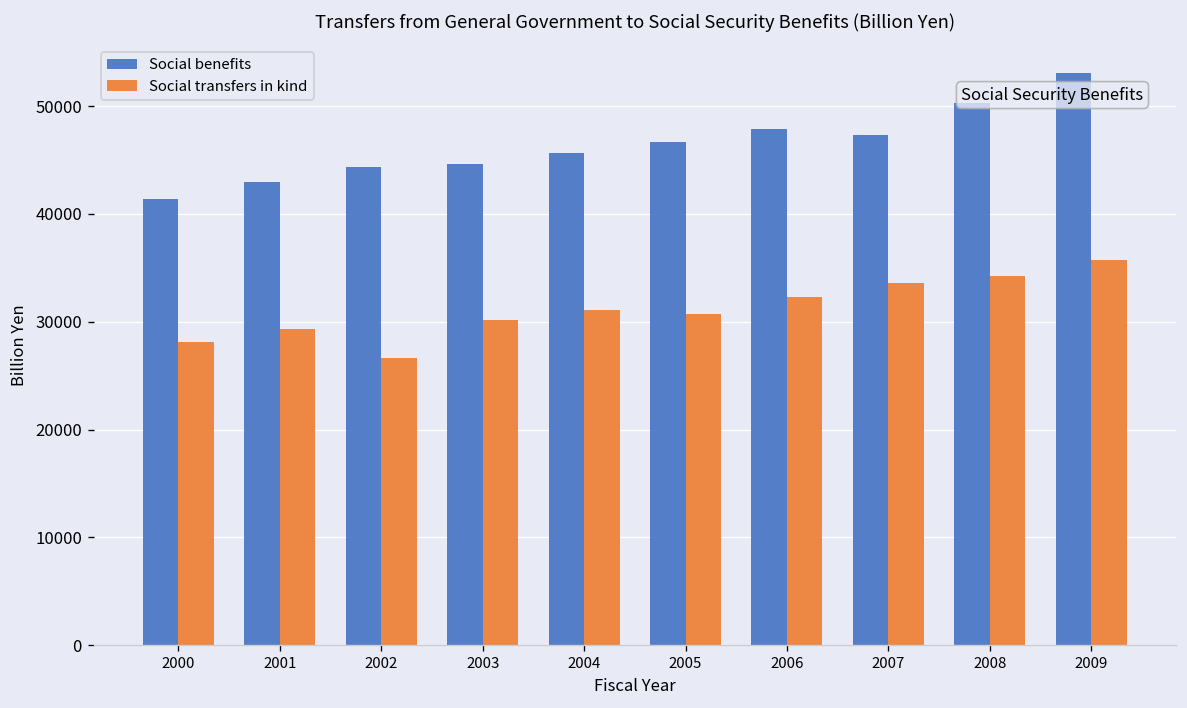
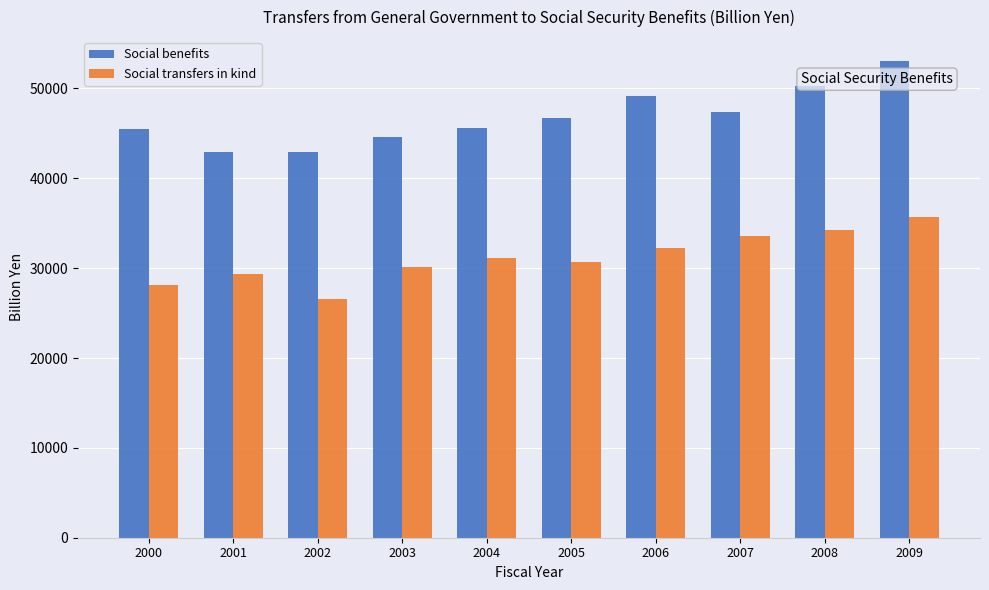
  {
    "Social benefits": {
-     "2000": 41000,
+     "2000": 46000,
      "2001": 43000,
-     "2002": 44000,
+     "2002": 43000,
      "2003": 45000,
      "2004": 46000,
      "2005": 47000,
-     "2006": 48000,
+     "2006": 49000,
      "2007": 47000,
      "2009": 53000
    },
    "Social transfers in kind": {
      "2000": 28000,
      "2001": 29000,
      "2002": 27000,
      "2003": 30000,
      "2004": 31000,
      "2005": 31000,
      "2006": 32000,
      "2007": 34000,
      "2008": 34000,
      "2009": 36000
    }
  }
